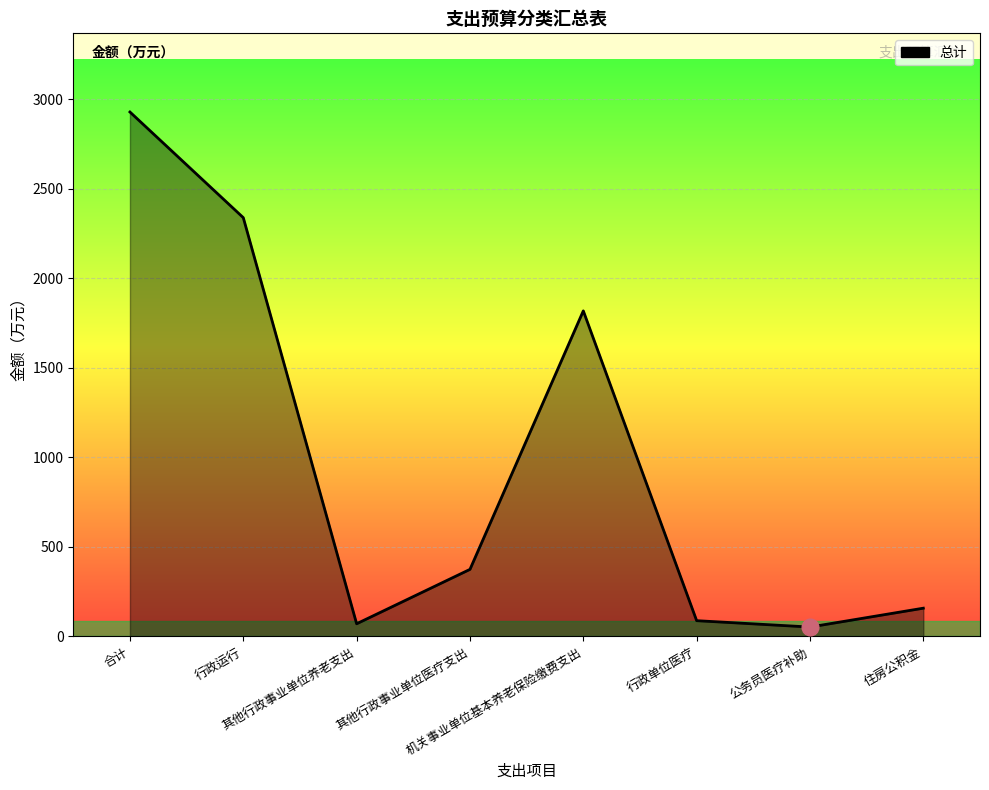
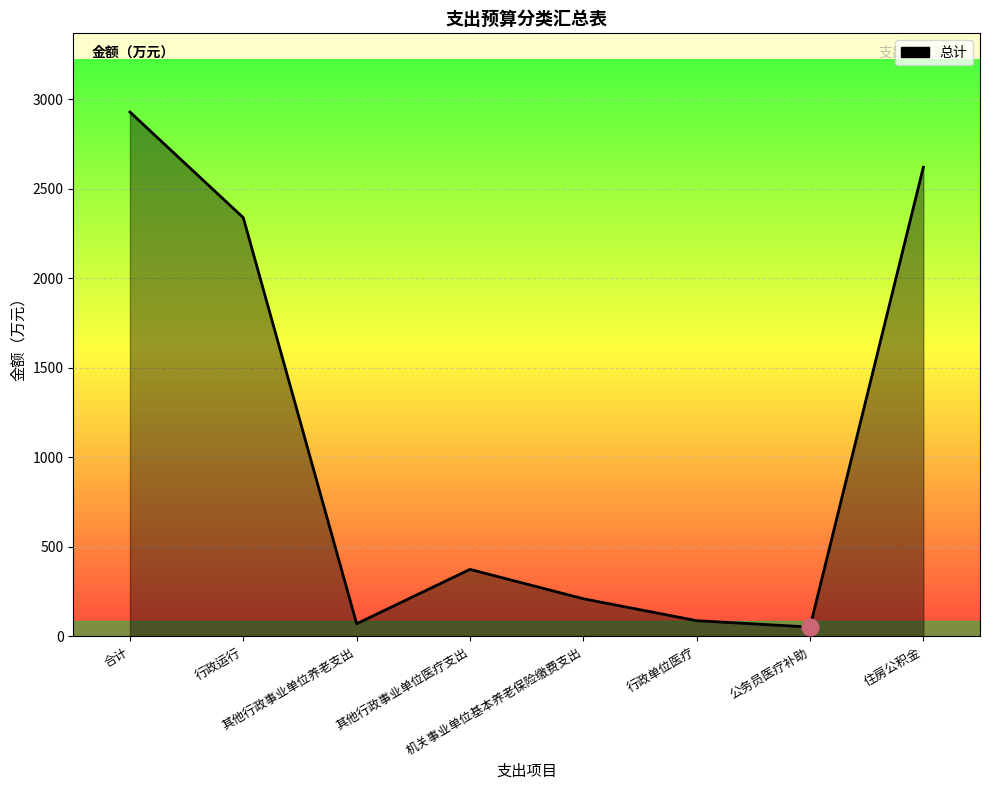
  {
    "总计": {
      "合计": 2930,
      "行政运行": 2340,
      "其他行政事业单位医疗支出": 370,
-     "机关事业单位基本养老保险缴费支出": 1820,
-     "住房公积金": 160
+     "机关事业单位基本养老保险缴费支出": 210,
+     "住房公积金": 2620
    }
  }
